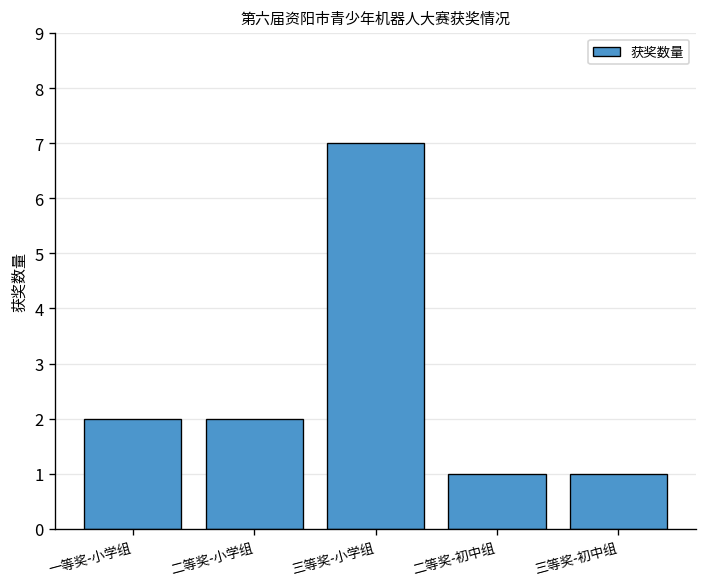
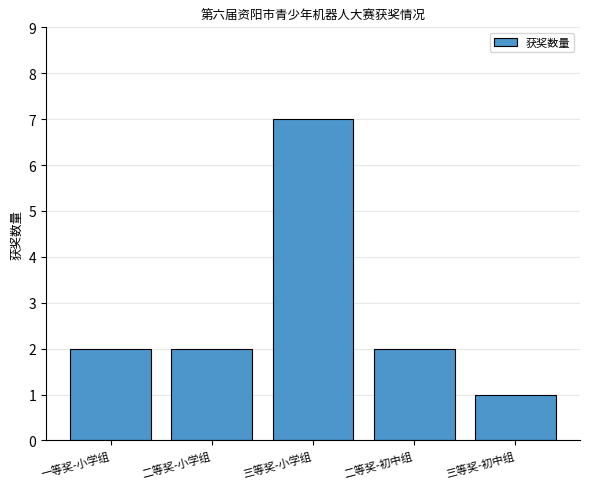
  {
    "一等奖-小学组": 2,
    "二等奖-小学组": 2,
    "三等奖-小学组": 7,
-   "二等奖-初中组": 1,
+   "二等奖-初中组": 2,
    "三等奖-初中组": 1
  }
